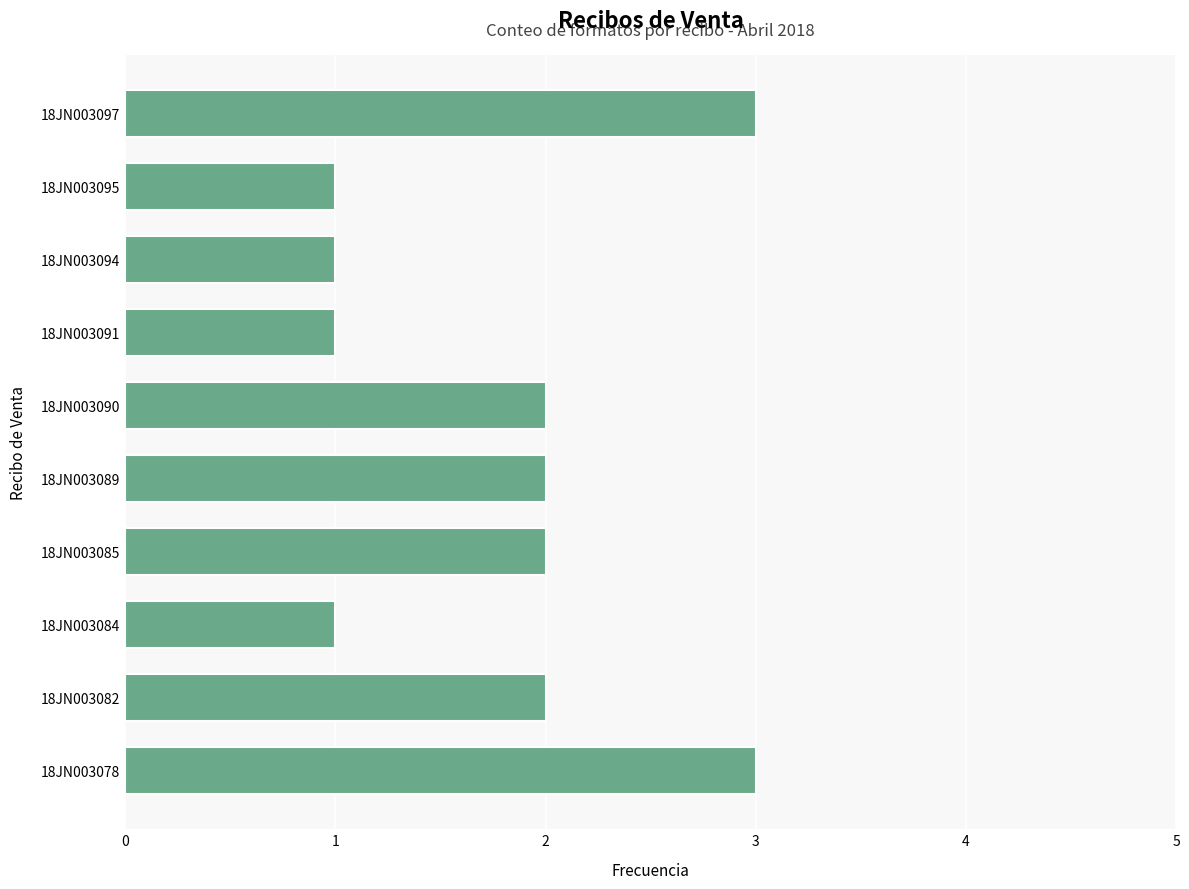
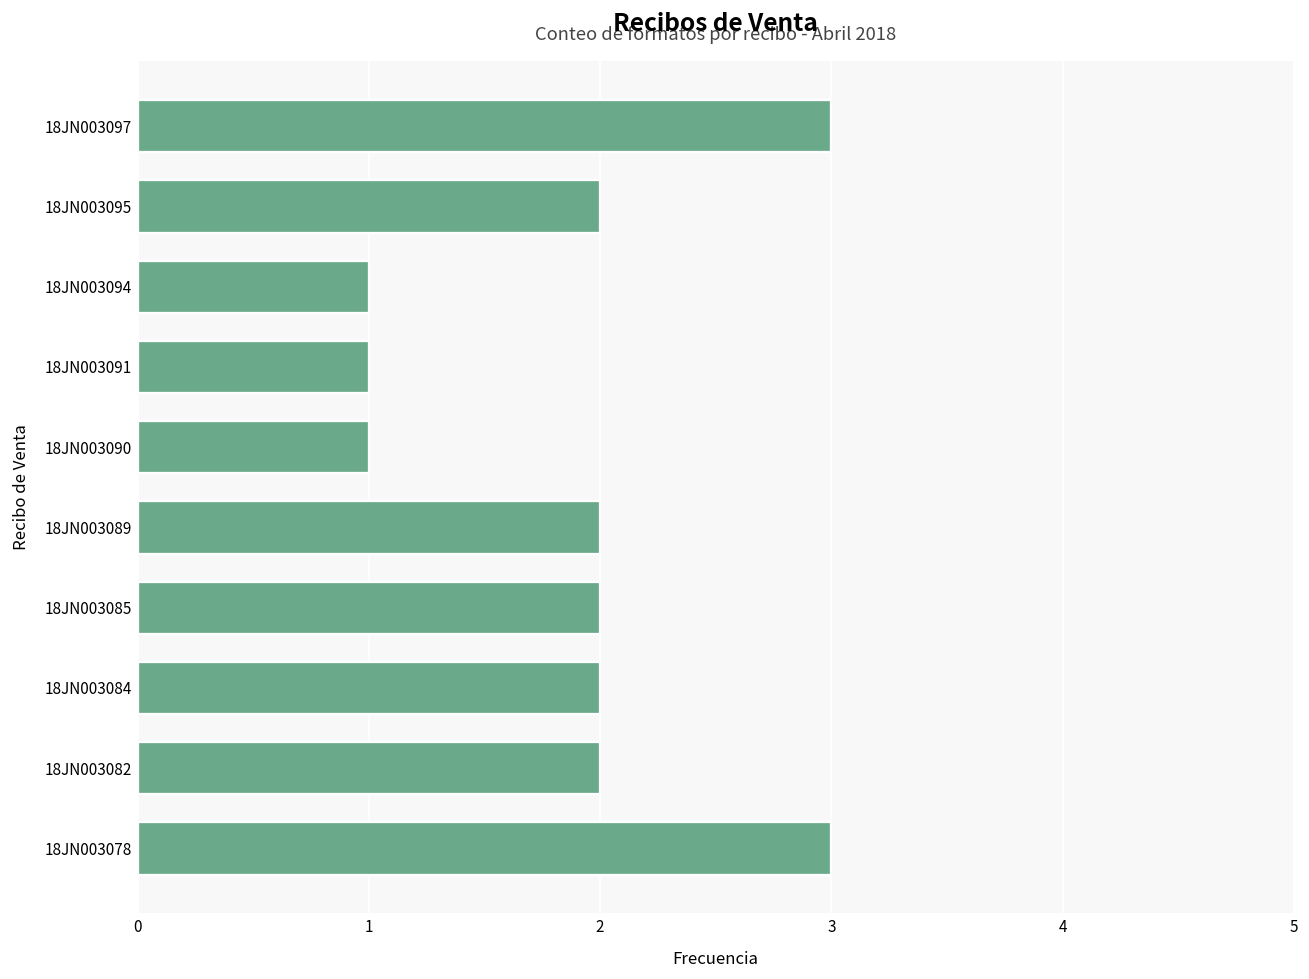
  {
    "18JN003097": 3,
-   "18JN003095": 1,
+   "18JN003095": 2,
    "18JN003094": 1,
    "18JN003091": 1,
-   "18JN003090": 2,
+   "18JN003090": 1,
    "18JN003089": 2,
    "18JN003085": 2,
-   "18JN003084": 1,
+   "18JN003084": 2,
    "18JN003082": 2,
    "18JN003078": 3
  }
